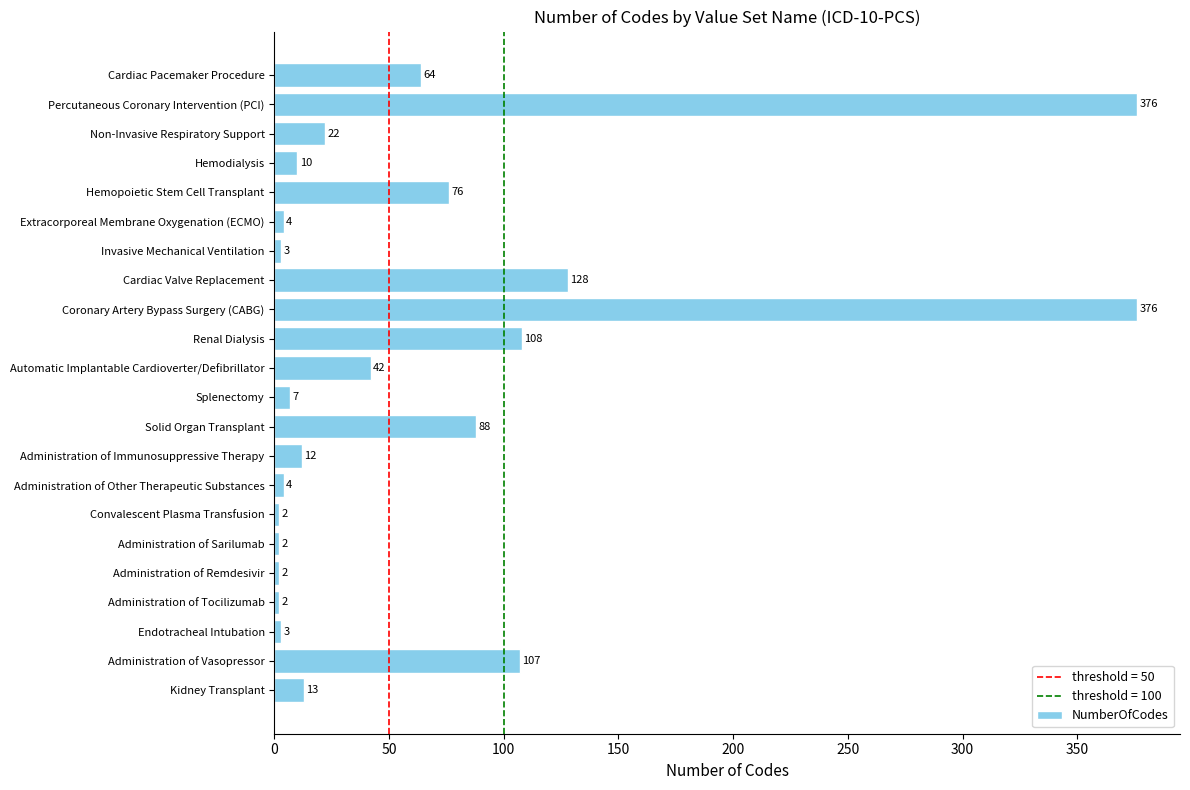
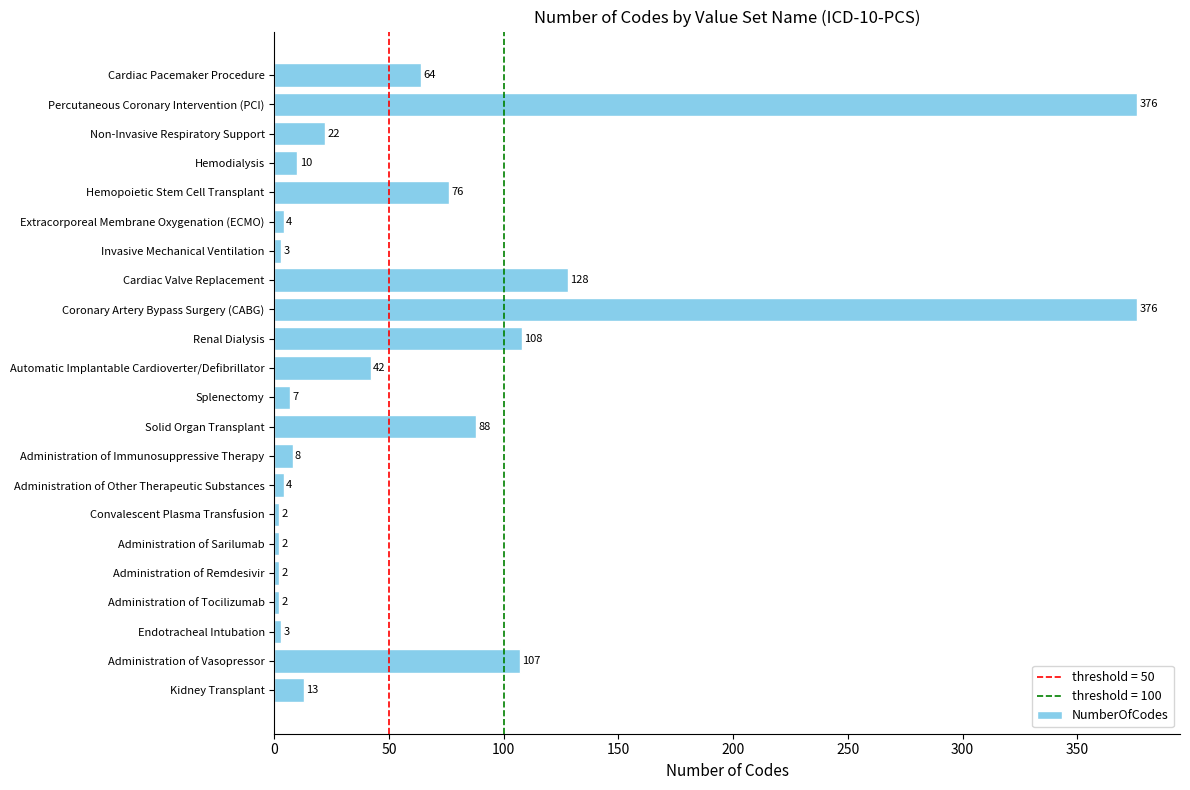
  {
    "Cardiac Pacemaker Procedure": 64,
    "Percutaneous Coronary Intervention (PCI)": 376,
    "Non-Invasive Respiratory Support": 22,
    "Hemodialysis": 10,
    "Hemopoietic Stem Cell Transplant": 76,
    "Extracorporeal Membrane Oxygenation (ECMO)": 4,
    "Invasive Mechanical Ventilation": 3,
    "Cardiac Valve Replacement": 128,
    "Coronary Artery Bypass Surgery (CABG)": 376,
    "Renal Dialysis": 108,
    "Automatic Implantable Cardioverter/Defibrillator": 42,
    "Splenectomy": 7,
    "Solid Organ Transplant": 88,
-   "Administration of Immunosuppressive Therapy": 12,
+   "Administration of Immunosuppressive Therapy": 8,
    "Administration of Other Therapeutic Substances": 4,
    "Convalescent Plasma Transfusion": 2,
    "Administration of Sarilumab": 2,
    "Administration of Remdesivir": 2,
    "Administration of Tocilizumab": 2,
    "Endotracheal Intubation": 3,
    "Administration of Vasopressor": 107,
    "Kidney Transplant": 13
  }
